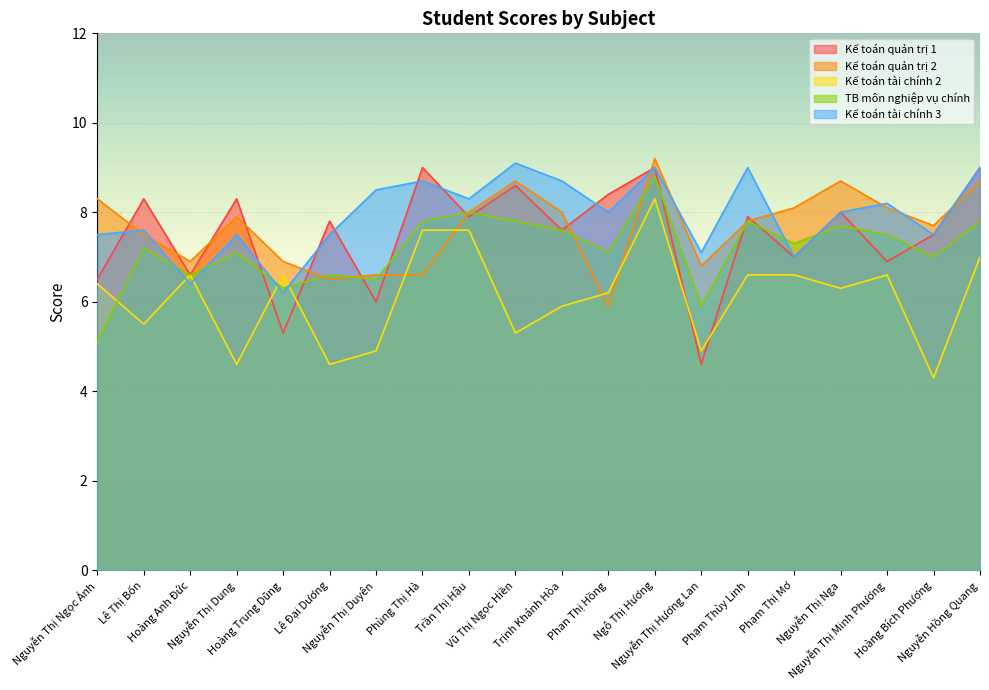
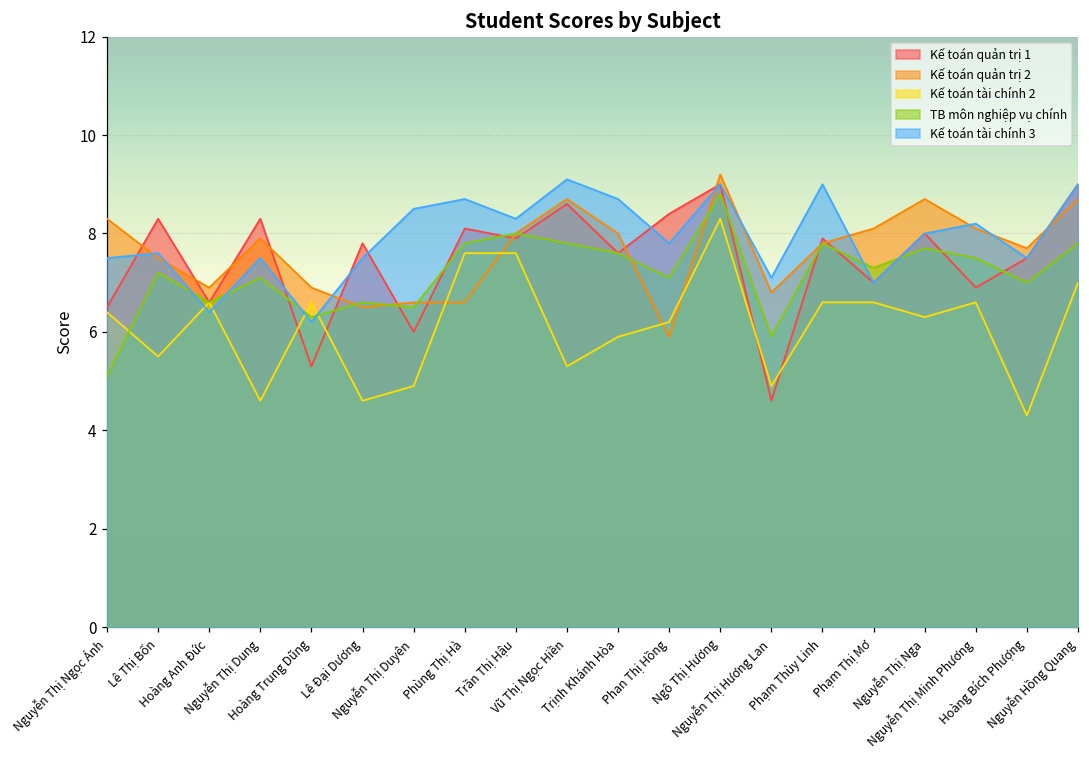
  {
    "Kế toán quản trị 1": {
      "Nguyễn Thị Ngọc Ánh": 6.5,
      "Lê Thị Bốn": 8.3,
      "Nguyễn Thị Dung": 8.3,
      "Hoàng Trung Dũng": 5.3,
      "Lê Đại Dương": 7.8,
      "Nguyễn Thị Duyên": 6.0,
-     "Phùng Thị Hà": 9.0,
+     "Phùng Thị Hà": 8.1,
      "Trần Thị Hậu": 7.9,
      "Vũ Thị Ngọc Hiền": 8.6,
      "Phan Thị Hồng": 8.4,
      "Nguyễn Thị Hương Lan": 4.6,
      "Phạm Thùy Linh": 7.9,
      "Nguyễn Thị Minh Phương": 6.9
    },
    "Kế toán quản trị 2": {
      "Nguyễn Thị Ngọc Ánh": 8.3,
      "Lê Thị Bốn": 7.5,
      "Hoàng Anh Đức": 6.9,
      "Nguyễn Thị Dung": 7.9,
      "Hoàng Trung Dũng": 6.9,
      "Lê Đại Dương": 6.5,
      "Nguyễn Thị Duyên": 6.6,
      "Phùng Thị Hà": 6.6,
      "Vũ Thị Ngọc Hiền": 8.7,
      "Trịnh Khánh Hòa": 8.0,
      "Phan Thị Hồng": 5.9,
      "Ngô Thị Hương": 9.2,
      "Nguyễn Thị Hương Lan": 6.8,
      "Phạm Thị Mơ": 8.1,
      "Nguyễn Thị Nga": 8.7,
      "Nguyễn Thị Minh Phương": 8.1,
      "Hoàng Bích Phượng": 7.7,
      "Nguyễn Hồng Quang": 8.7
    },
    "Kế toán tài chính 2": {
      "Nguyễn Thị Ngọc Ánh": 6.4,
      "Lê Thị Bốn": 5.5,
      "Nguyễn Thị Dung": 4.6,
      "Hoàng Trung Dũng": 6.6,
      "Lê Đại Dương": 4.6,
      "Nguyễn Thị Duyên": 4.9,
      "Phùng Thị Hà": 7.6,
      "Trần Thị Hậu": 7.6,
      "Vũ Thị Ngọc Hiền": 5.3,
      "Trịnh Khánh Hòa": 5.9,
      "Phan Thị Hồng": 6.2,
      "Ngô Thị Hương": 8.3,
      "Nguyễn Thị Hương Lan": 4.9,
      "Phạm Thùy Linh": 6.6,
      "Phạm Thị Mơ": 6.6,
      "Nguyễn Thị Nga": 6.3,
      "Nguyễn Thị Minh Phương": 6.6,
      "Hoàng Bích Phượng": 4.3,
      "Nguyễn Hồng Quang": 7.0
    },
    "TB môn nghiệp vụ chính": {
      "Nguyễn Thị Ngọc Ánh": 5.1,
      "Lê Thị Bốn": 7.2,
      "Nguyễn Thị Dung": 7.1,
      "Hoàng Trung Dũng": 6.3,
      "Lê Đại Dương": 6.6,
      "Nguyễn Thị Duyên": 6.5,
      "Phùng Thị Hà": 7.8,
      "Vũ Thị Ngọc Hiền": 7.8,
      "Phan Thị Hồng": 7.1,
      "Ngô Thị Hương": 8.8,
      "Nguyễn Thị Hương Lan": 5.9,
      "Phạm Thị Mơ": 7.3,
      "Nguyễn Thị Nga": 7.7,
      "Nguyễn Thị Minh Phương": 7.5,
      "Hoàng Bích Phượng": 7.0,
      "Nguyễn Hồng Quang": 7.8
    },
    "Kế toán tài chính 3": {
      "Nguyễn Thị Ngọc Ánh": 7.5,
      "Lê Thị Bốn": 7.6,
      "Hoàng Anh Đức": 6.4,
      "Nguyễn Thị Dung": 7.5,
      "Hoàng Trung Dũng": 6.2,
      "Lê Đại Dương": 7.5,
      "Nguyễn Thị Duyên": 8.5,
      "Phùng Thị Hà": 8.7,
      "Trần Thị Hậu": 8.3,
      "Vũ Thị Ngọc Hiền": 9.1,
      "Trịnh Khánh Hòa": 8.7,
-     "Phan Thị Hồng": 8.0,
+     "Phan Thị Hồng": 7.8,
      "Nguyễn Thị Hương Lan": 7.1,
      "Phạm Thùy Linh": 9.0,
      "Nguyễn Thị Minh Phương": 8.2
    }
  }
